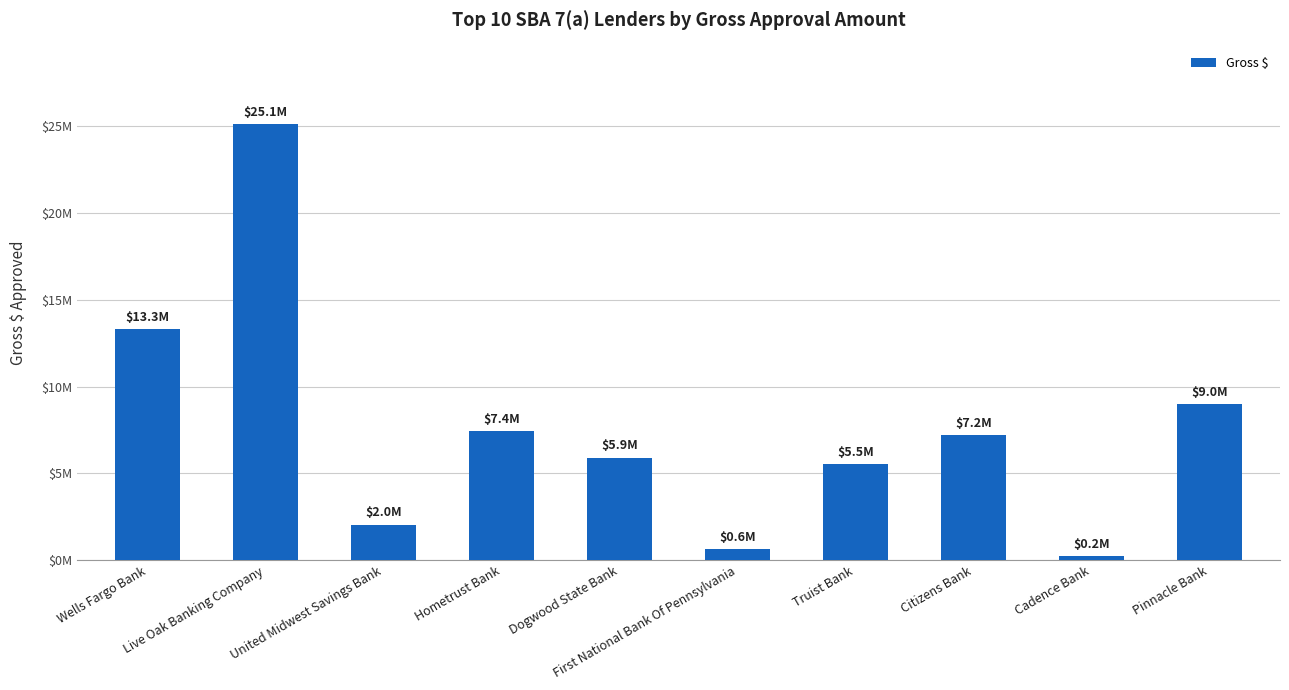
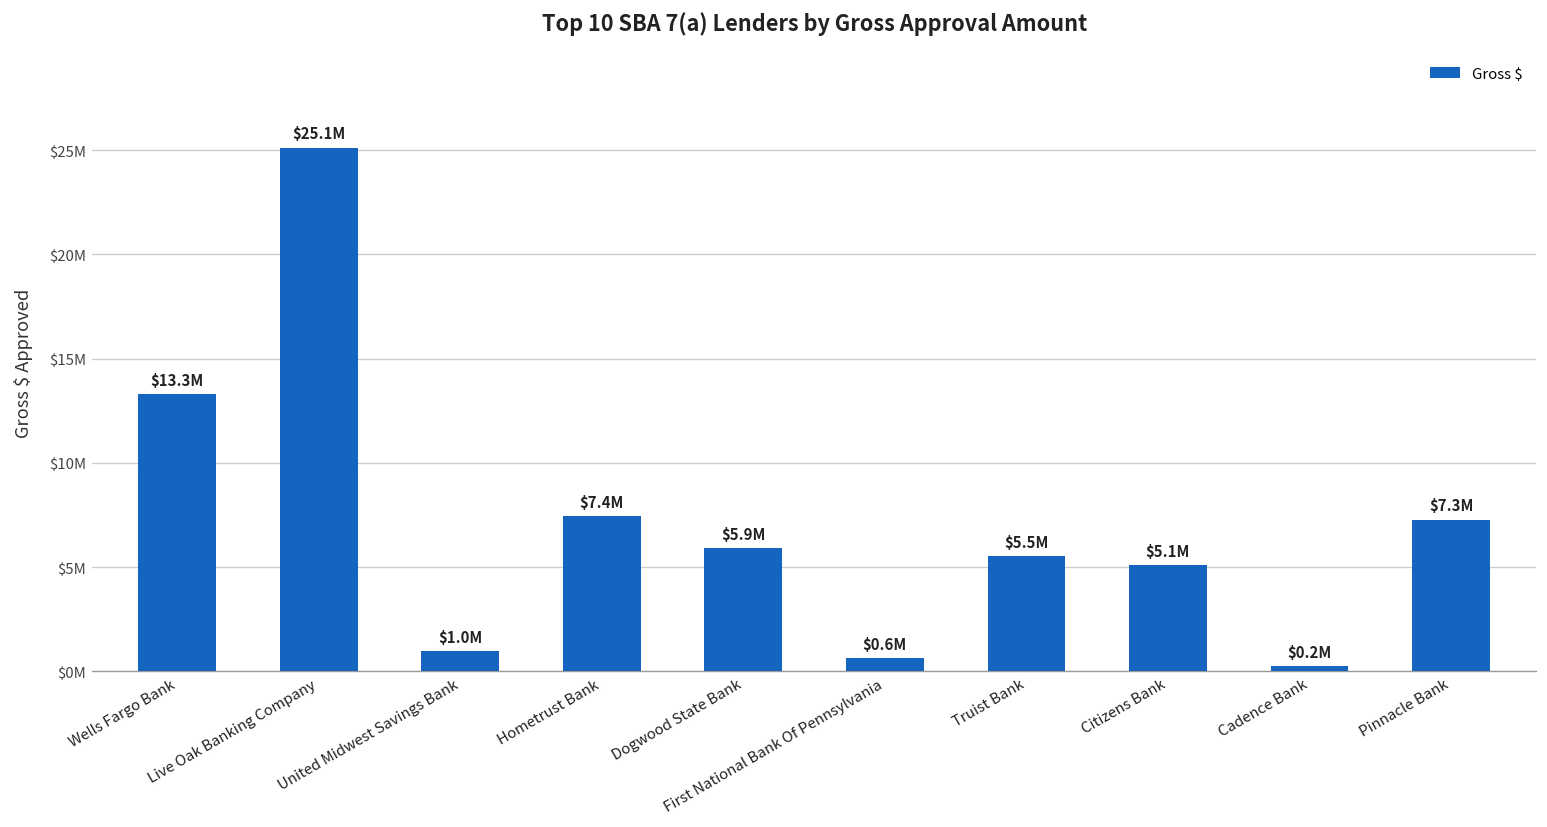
  {
    "Wells Fargo Bank": "$13.3M",
    "Live Oak Banking Company": "$25.1M",
-   "United Midwest Savings Bank": "$2.0M",
+   "United Midwest Savings Bank": "$1.0M",
    "Hometrust Bank": "$7.4M",
    "Dogwood State Bank": "$5.9M",
    "First National Bank Of Pennsylvania": "$0.6M",
    "Truist Bank": "$5.5M",
-   "Citizens Bank": "$7.2M",
+   "Citizens Bank": "$5.1M",
    "Cadence Bank": "$0.2M",
-   "Pinnacle Bank": "$9.0M"
+   "Pinnacle Bank": "$7.3M"
  }
